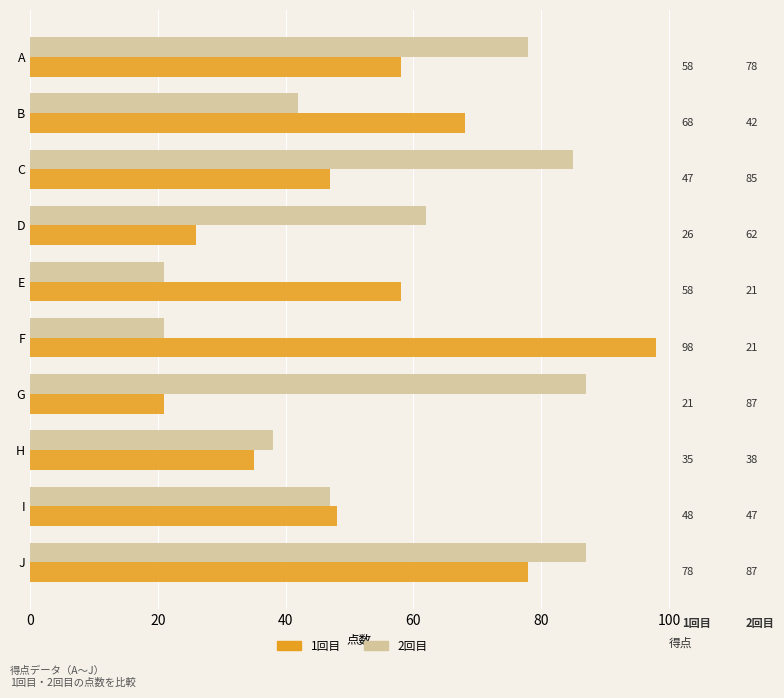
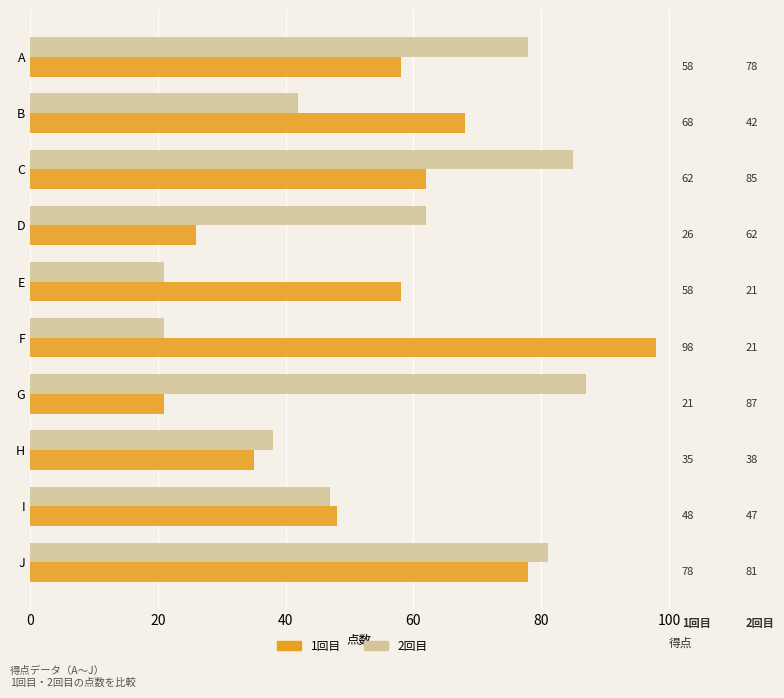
  {
    "1回目": {
-     "C": 47
+     "C": 62
    },
    "2回目": {
-     "J": 87
+     "J": 81
    }
  }
